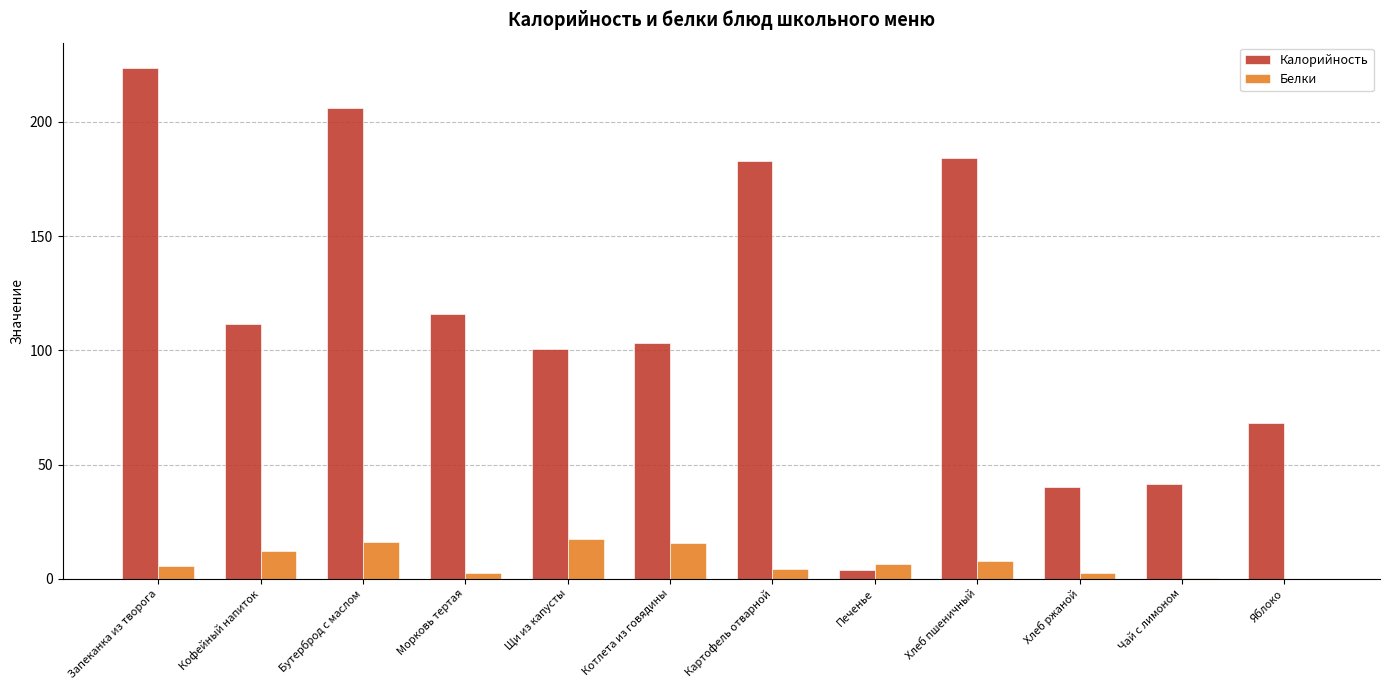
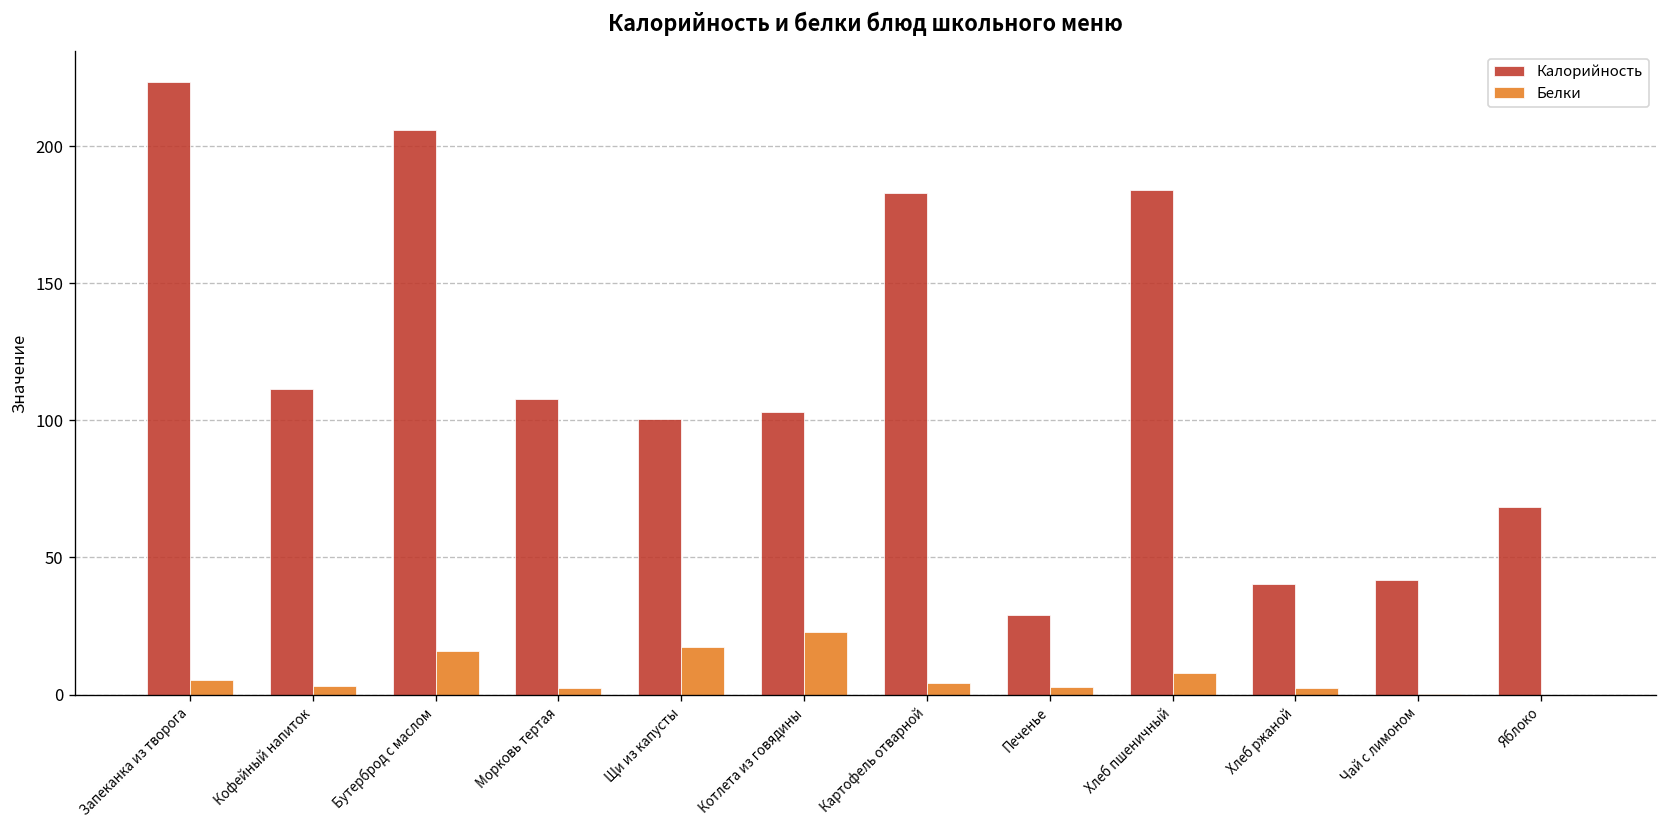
  {
    "Калорийность": {
      "Запеканка из творога": 224,
      "Кофейный напиток": 111,
      "Бутерброд с маслом": 206,
-     "Морковь тертая": 116,
+     "Морковь тертая": 108,
      "Щи из капусты": 100,
      "Котлета из говядины": 103,
      "Картофель отварной": 183,
-     "Печенье": 4,
+     "Печенье": 29,
      "Хлеб пшеничный": 184,
      "Хлеб ржаной": 40,
      "Чай с лимоном": 42,
      "Яблоко": 68
    },
    "Белки": {
      "Запеканка из творога": 5,
-     "Кофейный напиток": 12,
+     "Кофейный напиток": 3,
      "Бутерброд с маслом": 16,
      "Морковь тертая": 3,
      "Щи из капусты": 17,
-     "Котлета из говядины": 16,
+     "Котлета из говядины": 23,
      "Картофель отварной": 4,
-     "Печенье": 7,
+     "Печенье": 3,
      "Хлеб пшеничный": 8,
      "Хлеб ржаной": 3,
      "Яблоко": 0
    }
  }
